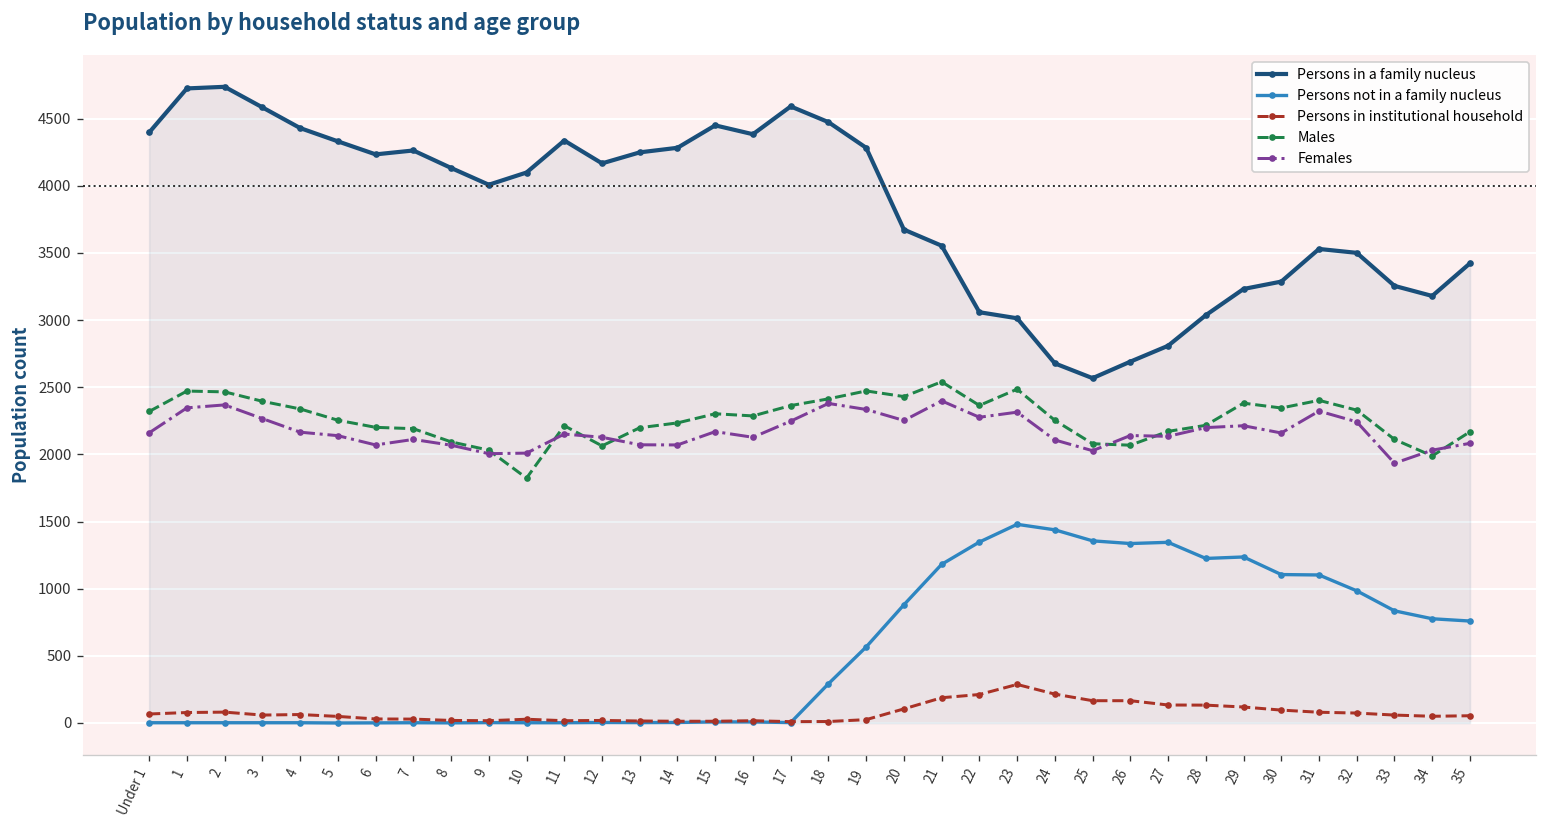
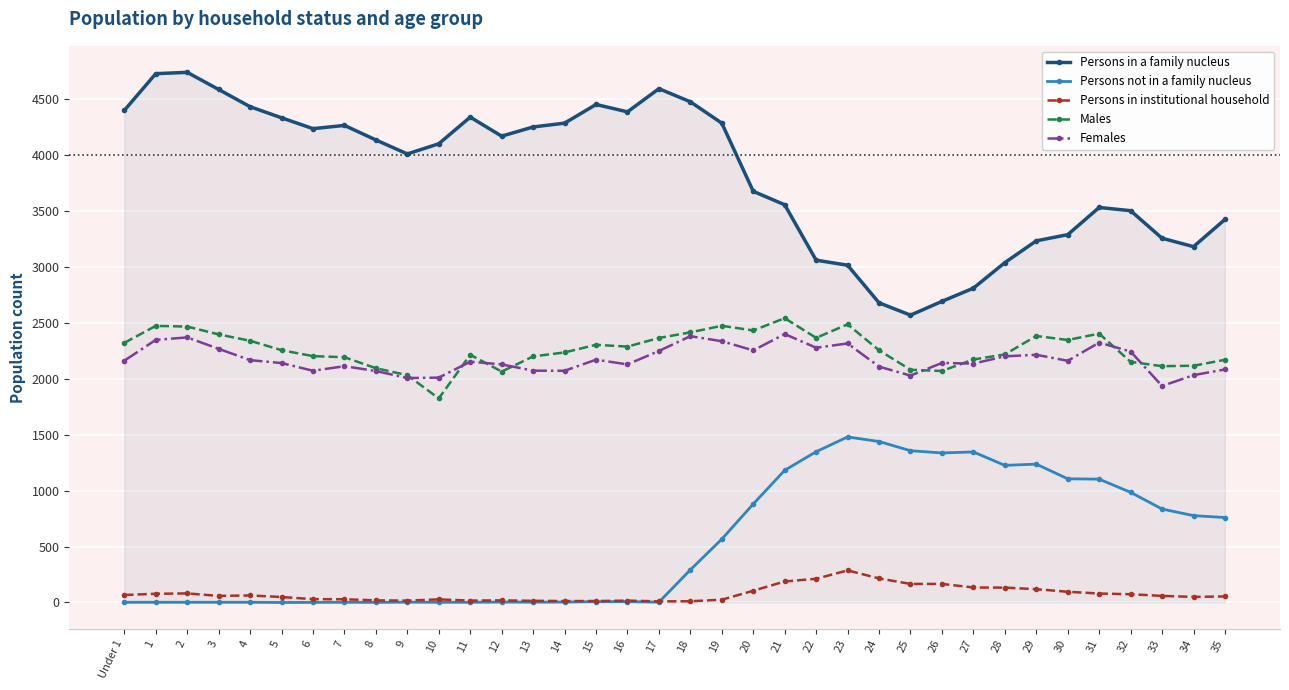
  {
    "Persons in a family nucleus": {
      "Under 1": 4400,
      "1": 4720,
      "2": 4740,
      "3": 4580,
      "4": 4430,
      "5": 4330,
      "6": 4230,
      "7": 4260,
      "8": 4130,
      "9": 4010,
      "10": 4100,
      "11": 4340,
      "12": 4170,
      "13": 4250,
      "14": 4280,
      "15": 4450,
      "16": 4380,
      "17": 4590,
      "18": 4470,
      "19": 4280,
      "20": 3670,
      "21": 3550,
      "22": 3060,
      "23": 3010,
      "24": 2680,
      "25": 2570,
      "26": 2690,
      "27": 2810,
      "28": 3040,
      "29": 3230,
      "30": 3290,
      "31": 3530,
      "32": 3500,
      "33": 3250,
      "34": 3180,
      "35": 3420
    },
    "Persons not in a family nucleus": {
      "Under 1": 0,
      "1": 0,
      "2": 0,
      "3": 0,
      "4": 0,
      "5": 0,
      "6": 0,
      "7": 0,
      "10": 0,
      "18": 290,
      "19": 570,
      "20": 880,
      "21": 1180,
      "22": 1350,
      "23": 1480,
      "24": 1440,
      "25": 1360,
      "26": 1340,
      "27": 1350,
      "28": 1230,
      "29": 1240,
      "30": 1110,
      "31": 1100,
      "32": 980,
      "33": 840,
      "34": 780,
      "35": 760
    },
    "Persons in institutional household": {
      "Under 1": 70,
      "1": 80,
      "2": 80,
      "3": 60,
      "4": 60,
      "5": 50,
      "6": 30,
      "7": 30,
      "10": 30,
      "18": 10,
      "19": 30,
      "20": 110,
      "21": 190,
      "22": 210,
      "23": 290,
      "24": 220,
      "25": 170,
      "26": 170,
      "27": 130,
      "28": 130,
      "29": 120,
      "30": 100,
      "31": 80,
      "32": 70,
      "33": 60,
      "34": 50,
      "35": 50
    },
    "Males": {
      "Under 1": 2320,
      "1": 2470,
      "2": 2470,
      "3": 2400,
      "4": 2340,
      "5": 2250,
      "6": 2200,
      "7": 2190,
      "8": 2090,
      "9": 2030,
      "10": 1820,
      "11": 2210,
      "12": 2060,
      "13": 2200,
      "14": 2230,
      "15": 2300,
      "16": 2290,
      "17": 2360,
      "18": 2410,
      "19": 2470,
      "20": 2430,
      "21": 2540,
      "22": 2360,
      "23": 2490,
      "24": 2250,
      "25": 2080,
      "26": 2070,
      "27": 2170,
      "29": 2380,
      "30": 2350,
      "31": 2400,
-     "32": 2330,
+     "32": 2150,
      "33": 2110,
-     "34": 1990,
+     "34": 2120,
      "35": 2170
    },
    "Females": {
      "Under 1": 2160,
      "1": 2350,
      "2": 2370,
      "3": 2270,
      "4": 2170,
      "5": 2140,
      "6": 2070,
      "7": 2110,
      "8": 2070,
      "9": 2010,
      "10": 2010,
      "11": 2150,
      "12": 2130,
      "13": 2070,
      "14": 2070,
      "15": 2170,
      "16": 2130,
      "17": 2250,
      "18": 2380,
      "19": 2330,
      "20": 2250,
      "21": 2400,
      "22": 2280,
      "23": 2310,
      "24": 2110,
      "25": 2030,
      "26": 2140,
      "27": 2130,
      "29": 2210,
      "30": 2160,
      "31": 2320,
      "32": 2240,
      "33": 1930,
      "34": 2030,
      "35": 2080
    }
  }
